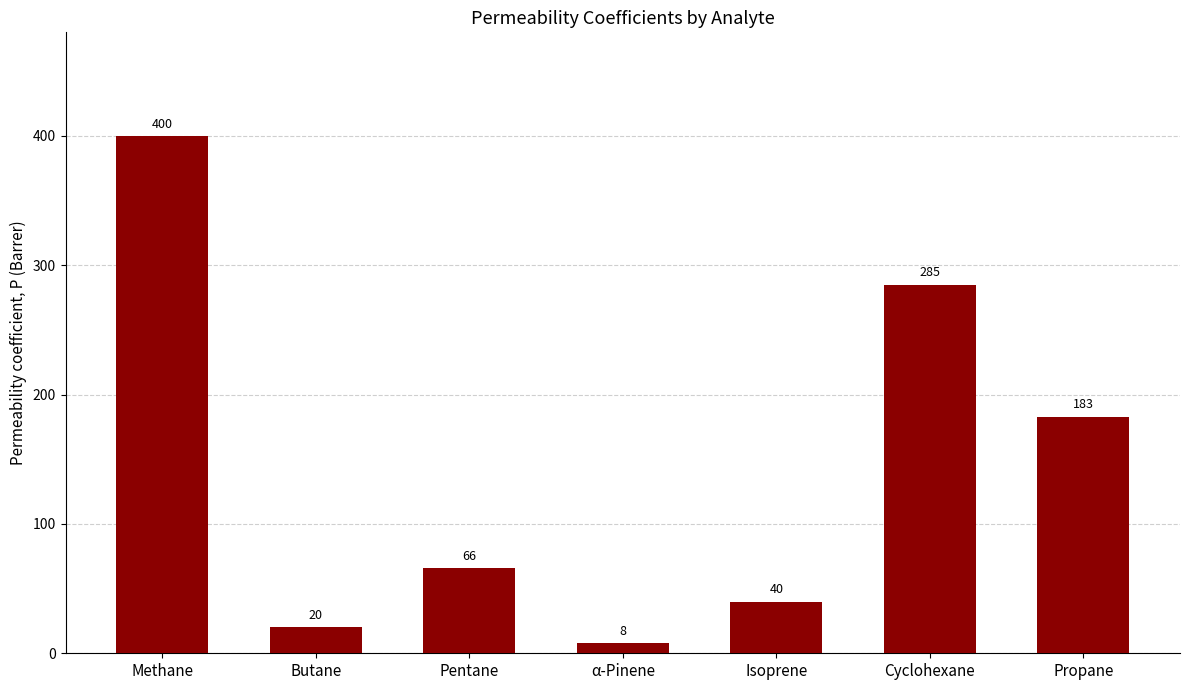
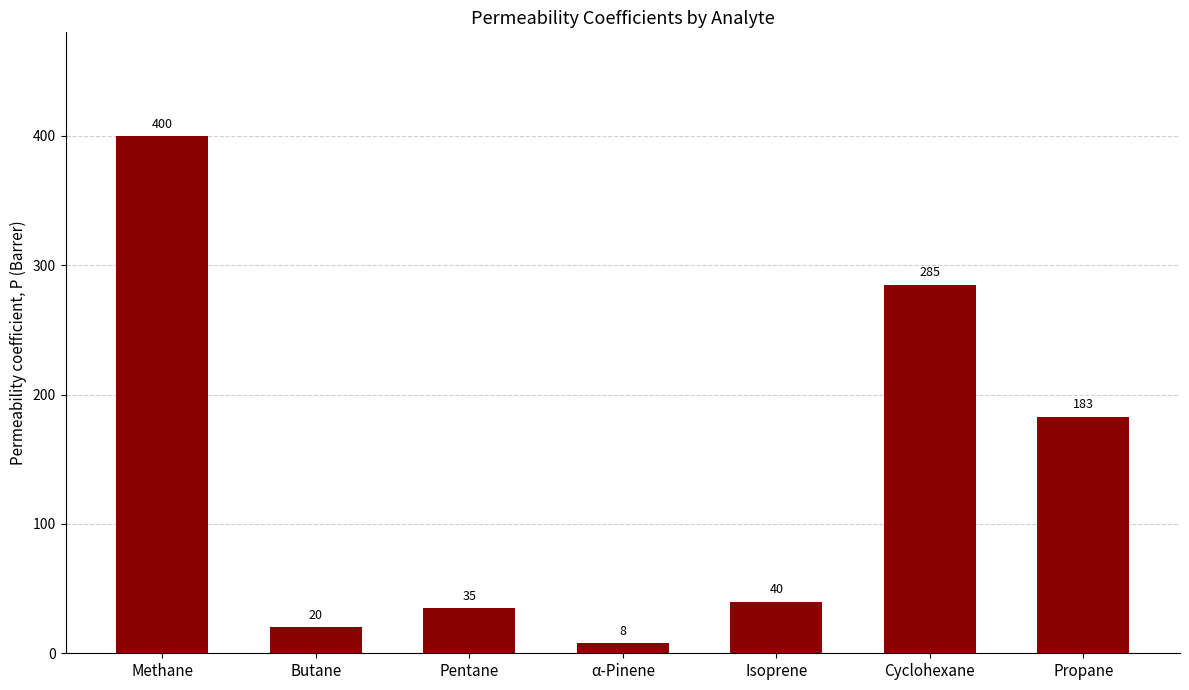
  {
    "Methane": 400,
    "Butane": 20,
-   "Pentane": 66,
+   "Pentane": 35,
    "α-Pinene": 8,
    "Isoprene": 40,
    "Cyclohexane": 285,
    "Propane": 183
  }
